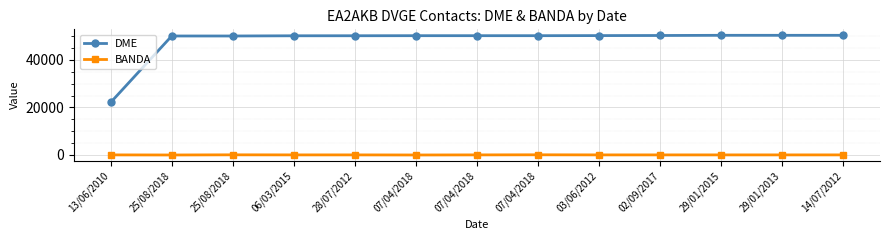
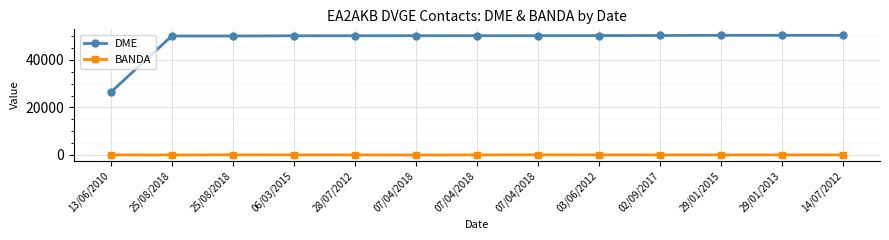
  {
    "DME": {
-     "13/06/2010": 22000,
+     "13/06/2010": 26000,
      "06/03/2015": 50000,
      "28/07/2012": 50000,
      "03/06/2012": 50000,
      "02/09/2017": 50000,
      "29/01/2015": 50000,
      "29/01/2013": 50000,
      "14/07/2012": 50000
    },
    "BANDA": {
      "13/06/2010": 0,
      "06/03/2015": 0,
      "28/07/2012": 0,
      "03/06/2012": 0,
      "02/09/2017": 0,
      "29/01/2015": 0,
      "29/01/2013": 0,
      "14/07/2012": 0
    }
  }
